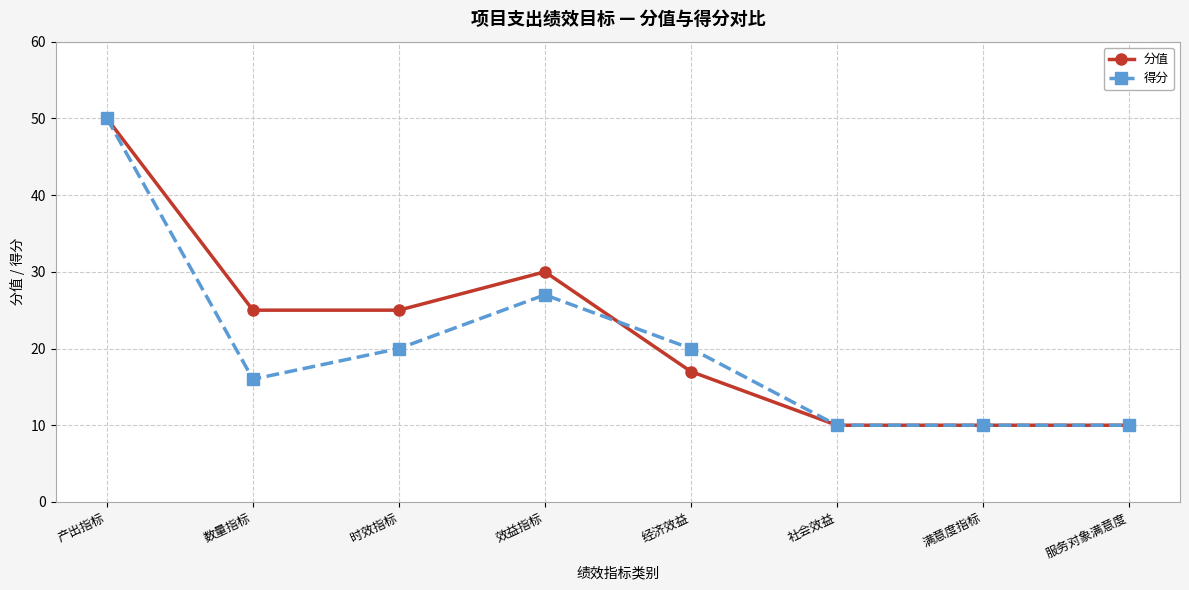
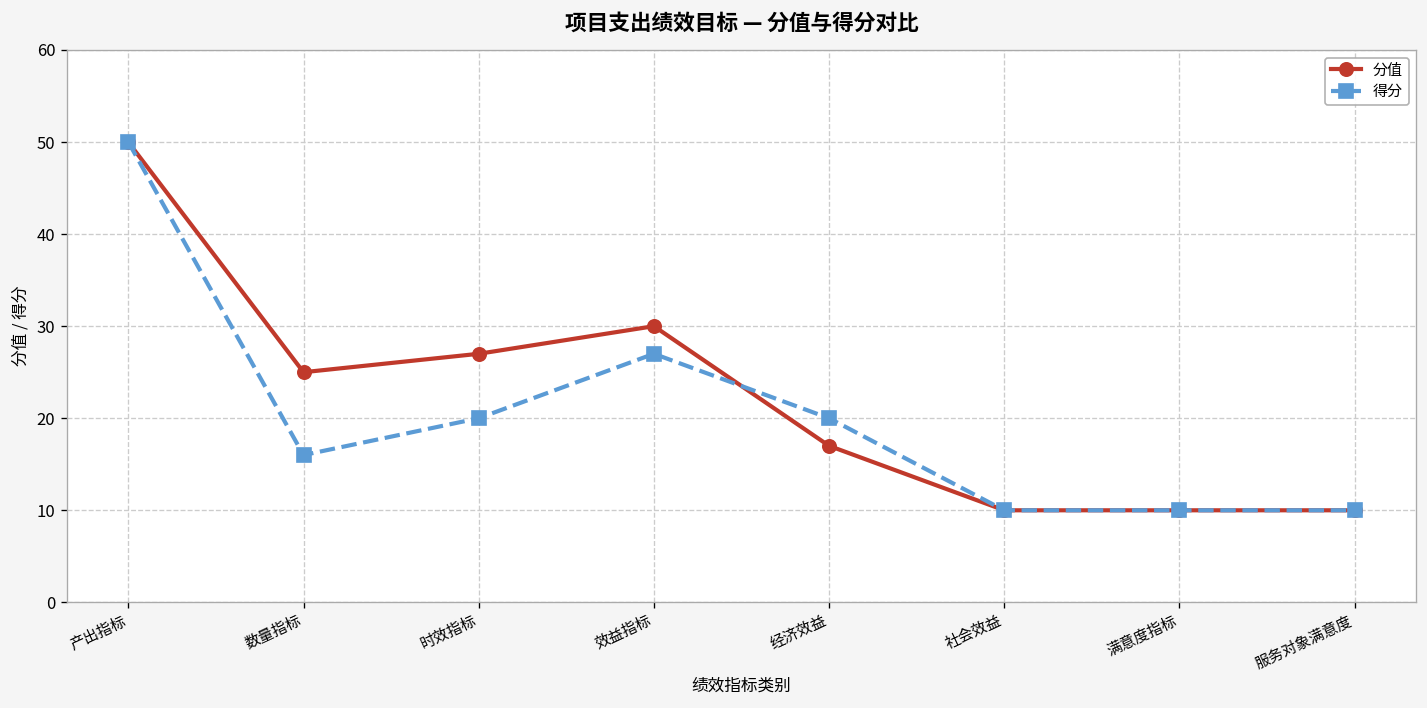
  {
    "分值": {
      "数量指标": 25,
-     "时效指标": 25,
+     "时效指标": 27,
      "效益指标": 30,
      "经济效益": 17
    },
    "得分": {
      "数量指标": 16,
      "时效指标": 20,
      "效益指标": 27,
      "经济效益": 20
    }
  }
